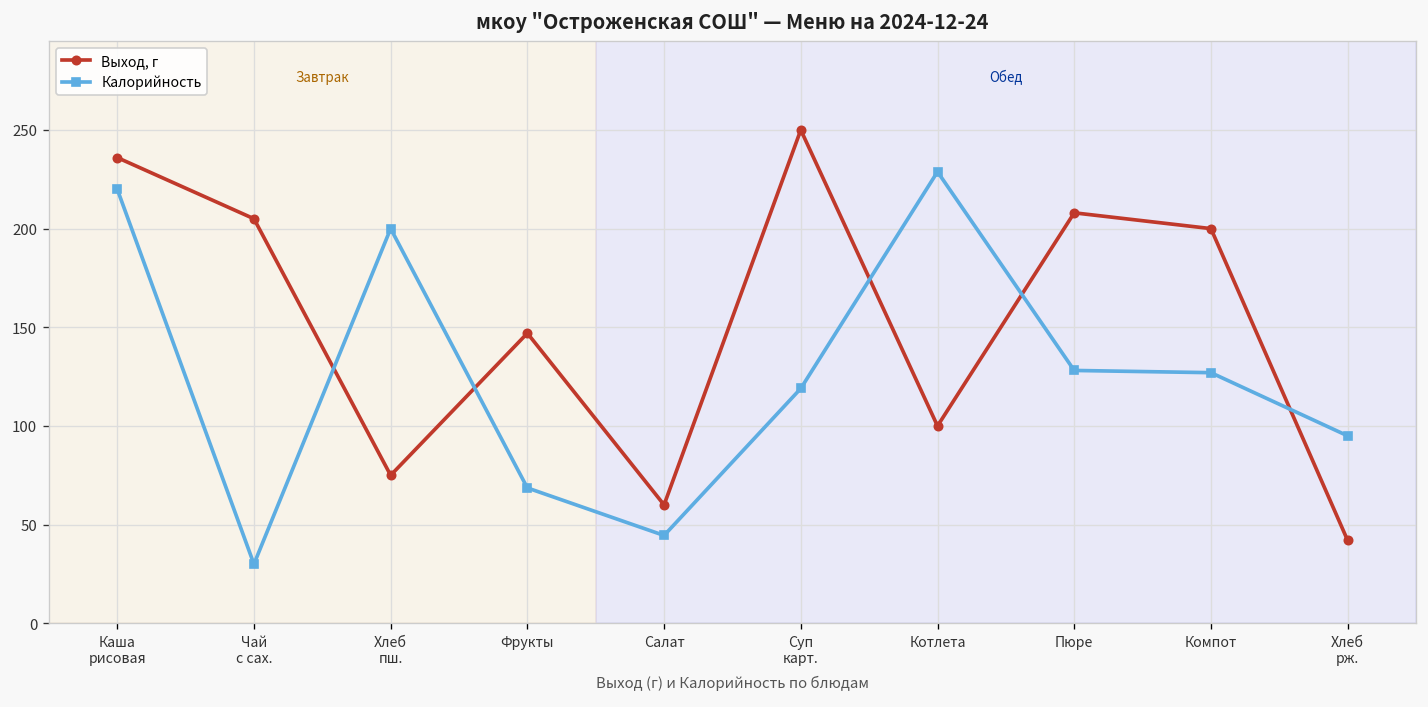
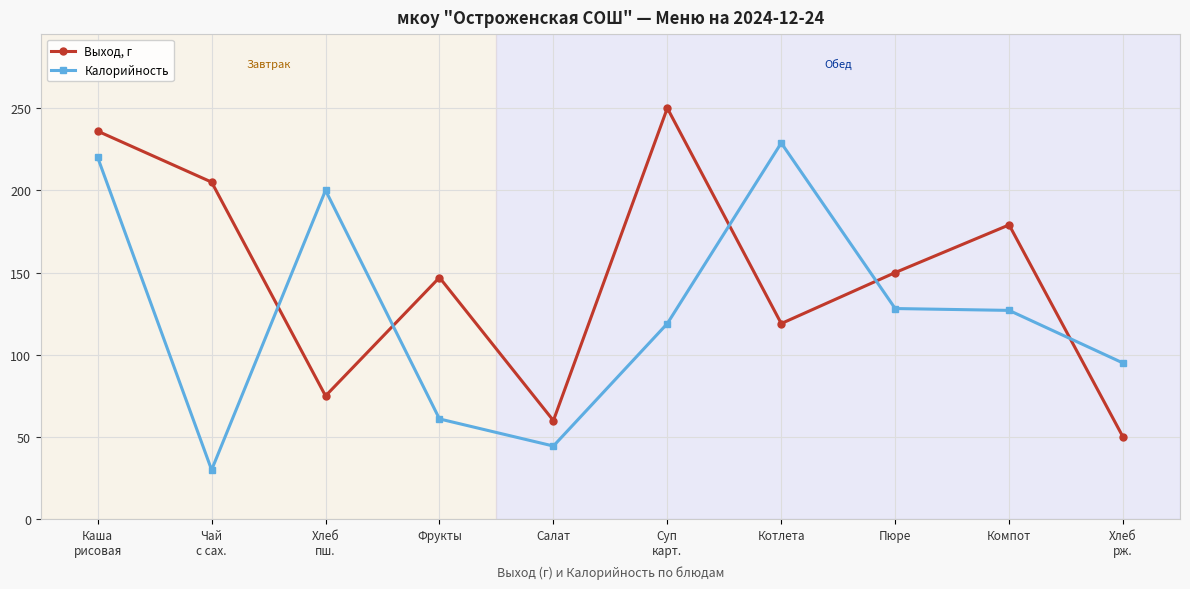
  {
    "Выход, г": {
      "Каша рисовая": 236,
      "Чай с сах.": 205,
      "Хлеб пш.": 75,
      "Фрукты": 147,
      "Салат": 60,
      "Суп карт.": 250,
-     "Котлета": 100,
-     "Пюре": 208,
-     "Компот": 200,
-     "Хлеб рж.": 42
+     "Котлета": 119,
+     "Пюре": 150,
+     "Компот": 179,
+     "Хлеб рж.": 50
    },
    "Калорийность": {
      "Каша рисовая": 220,
      "Чай с сах.": 30,
      "Хлеб пш.": 200,
-     "Фрукты": 69,
+     "Фрукты": 61,
      "Салат": 45,
      "Суп карт.": 119,
      "Котлета": 229,
      "Пюре": 128,
      "Компот": 127,
      "Хлеб рж.": 95
    }
  }
